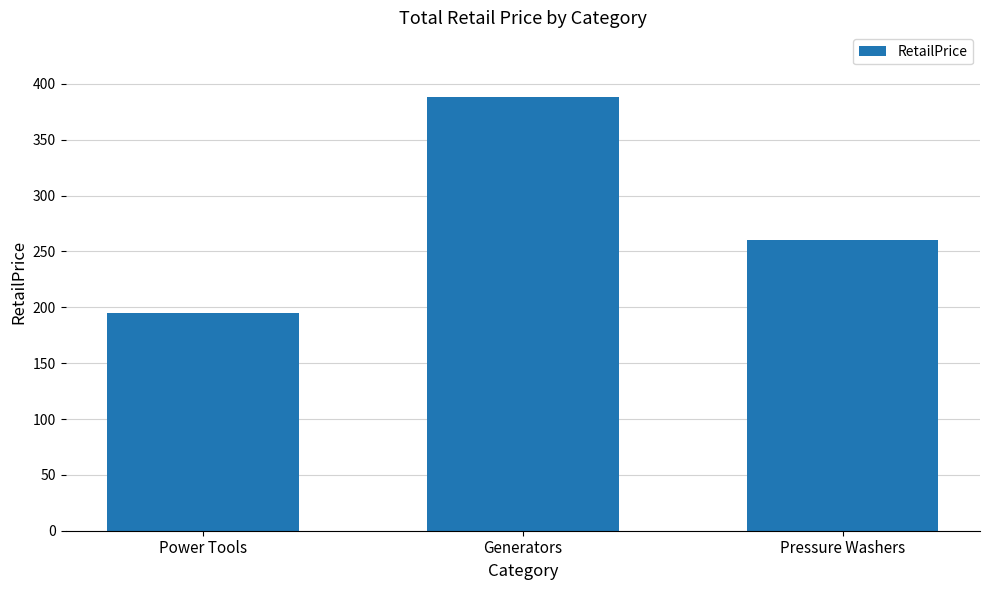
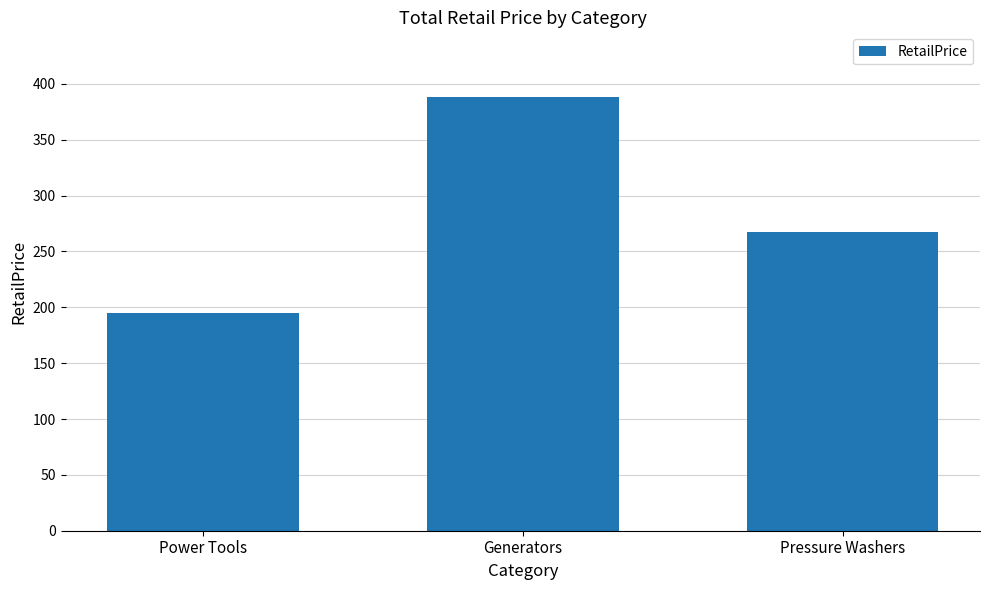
  {
    "Power Tools": 195,
    "Generators": 388,
-   "Pressure Washers": 260
+   "Pressure Washers": 268
  }
